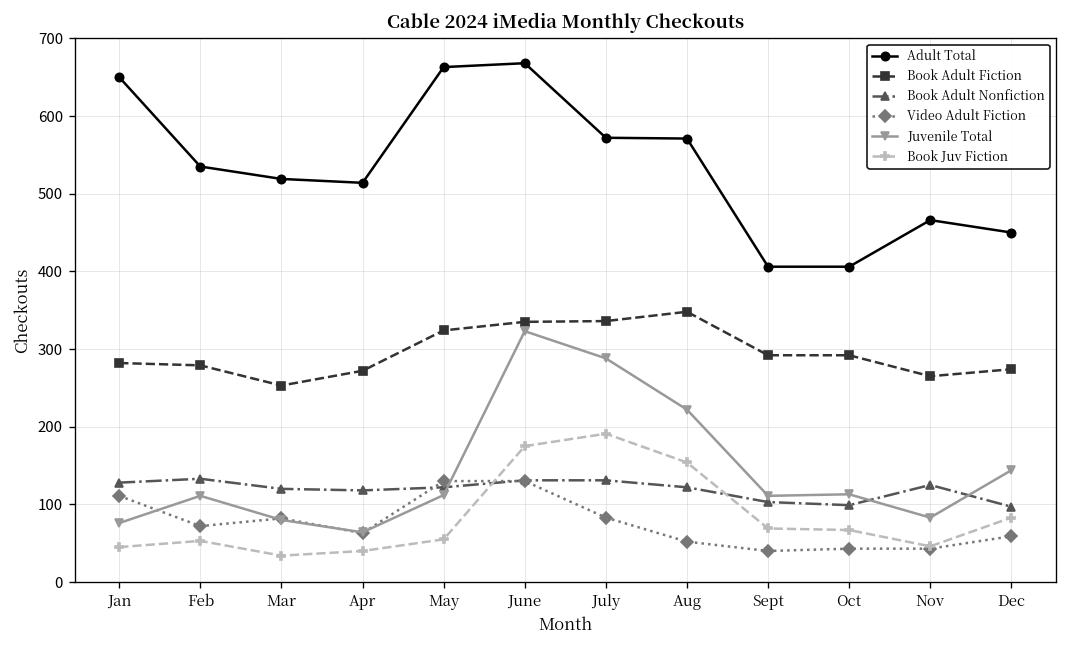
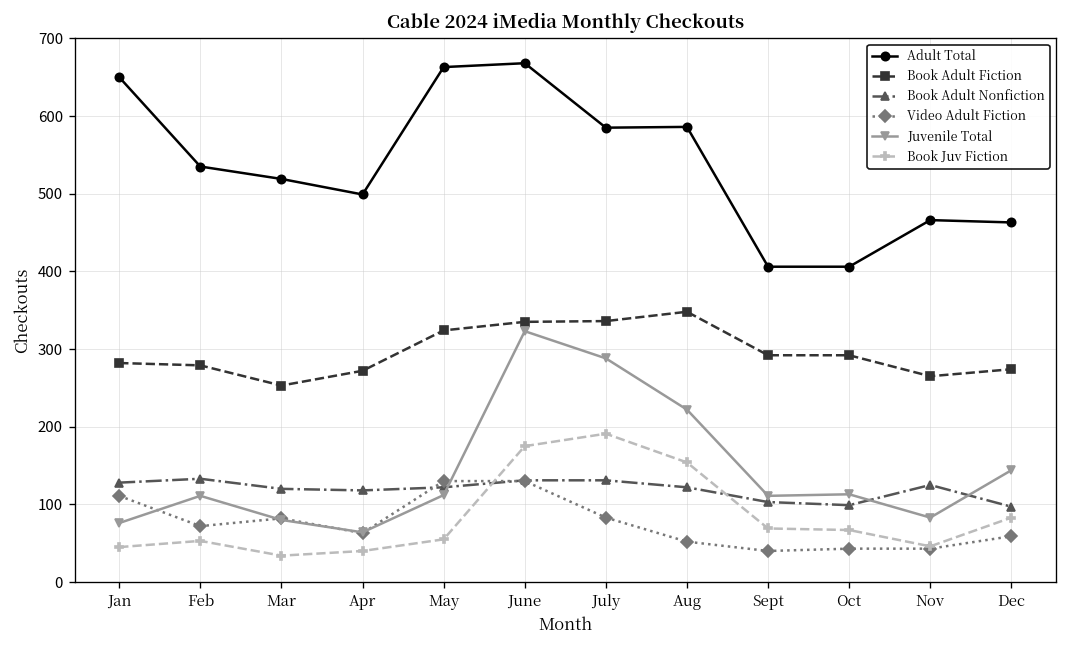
  {
    "Adult Total": {
      "Jan": 650,
      "Feb": 540,
      "Mar": 520,
-     "Apr": 510,
+     "Apr": 500,
      "May": 660,
      "June": 670,
-     "July": 570,
-     "Aug": 570,
+     "July": 590,
+     "Aug": 590,
      "Sept": 410,
      "Oct": 410,
      "Nov": 470,
-     "Dec": 450
+     "Dec": 460
    }
  }
